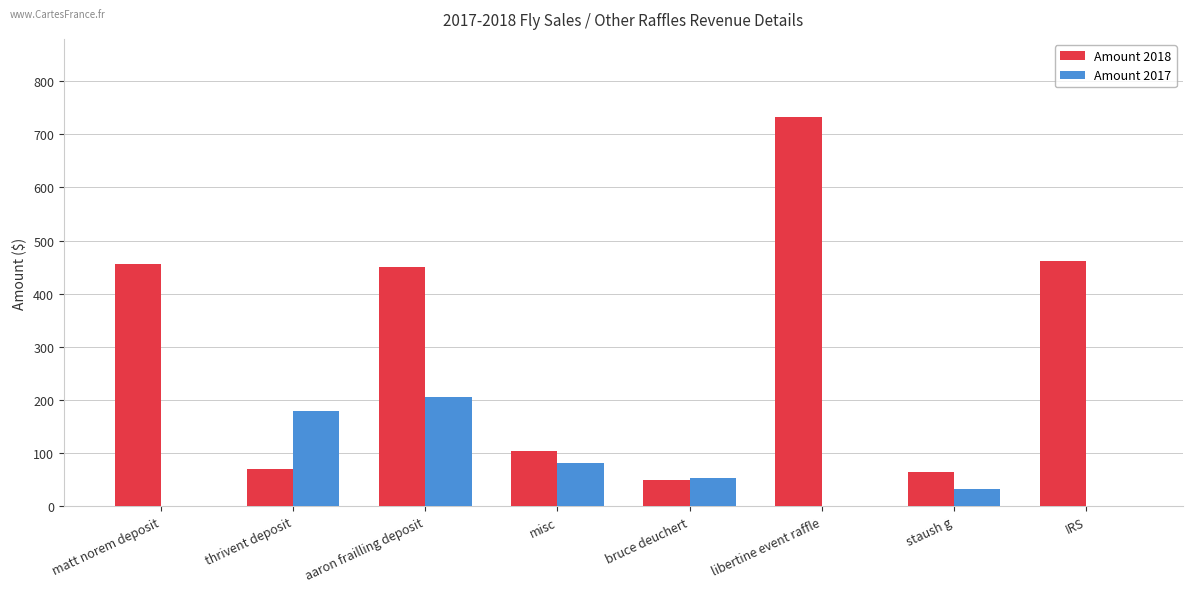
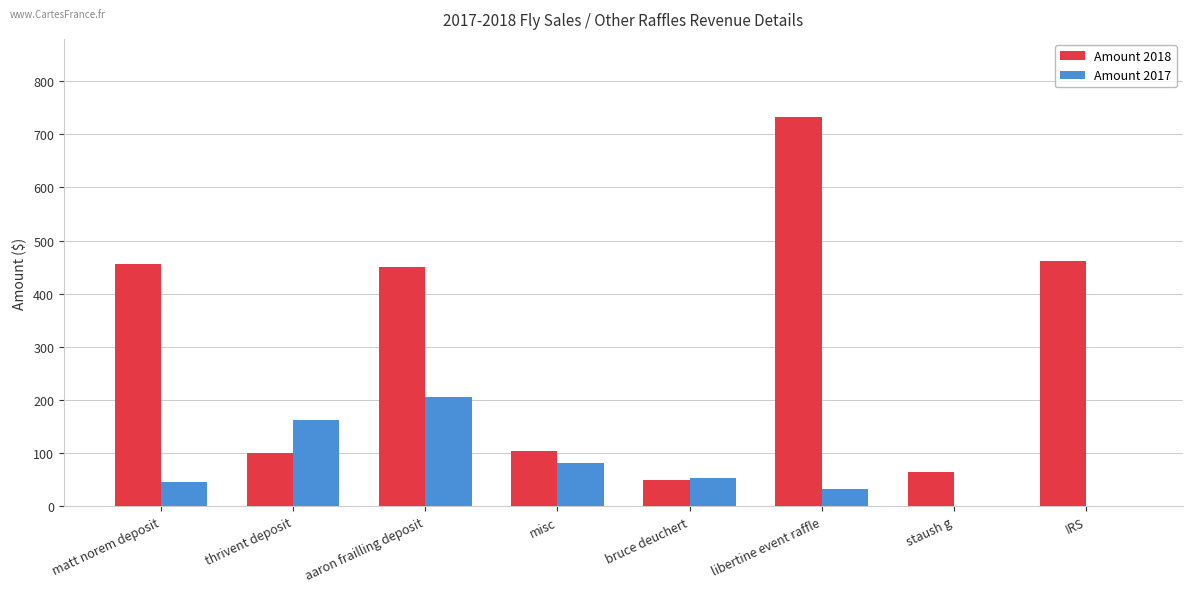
  {
    "Amount 2018": {
      "matt norem deposit": 460,
-     "thrivent deposit": 70,
+     "thrivent deposit": 100,
      "aaron frailling deposit": 450,
      "misc": 110,
      "bruce deuchert": 50,
      "libertine event raffle": 730,
      "staush g": 60,
      "IRS": 460
    },
    "Amount 2017": {
-     "matt norem deposit": 0,
-     "thrivent deposit": 180,
+     "matt norem deposit": 50,
+     "thrivent deposit": 160,
      "aaron frailling deposit": 210,
      "misc": 80,
      "bruce deuchert": 50,
-     "libertine event raffle": 0,
-     "staush g": 30,
+     "libertine event raffle": 30,
+     "staush g": 0,
      "IRS": 0
    }
  }
